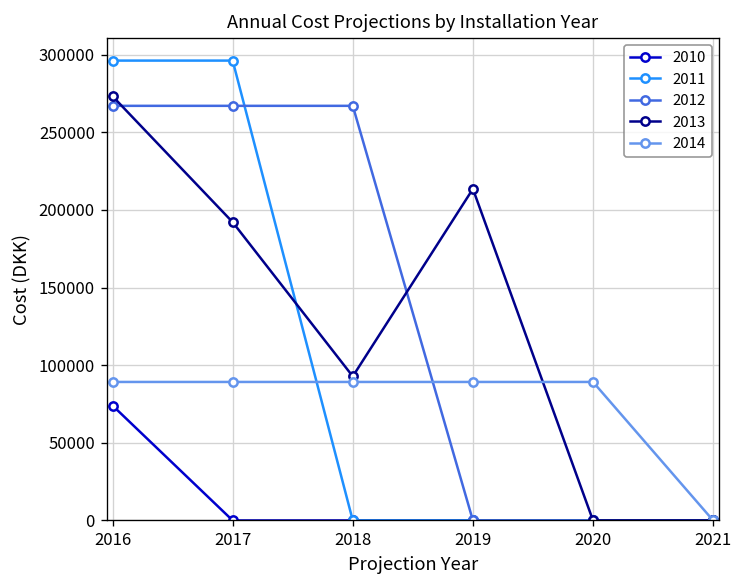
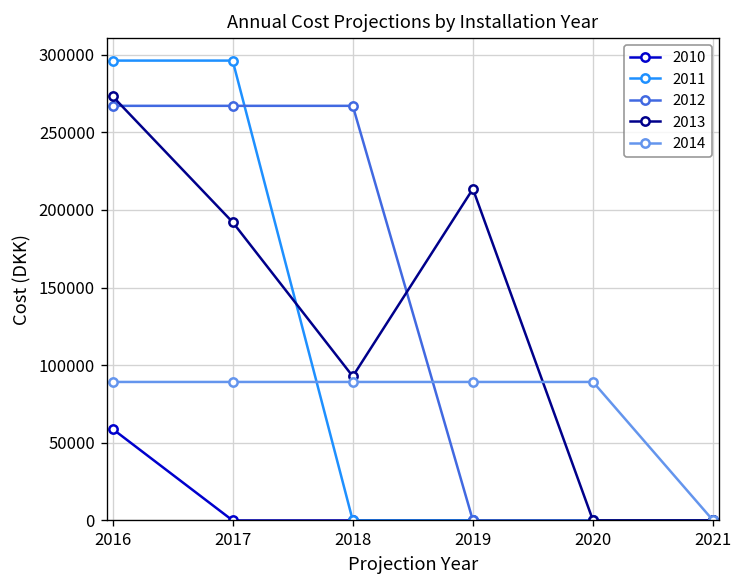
  {
    "2010": {
-     "2016": 74000,
+     "2016": 59000,
      "2017": 0
    },
    "2011": {
      "2016": 296000,
      "2017": 296000
    },
    "2013": {
      "2016": 273000,
      "2017": 192000,
      "2018": 93000,
      "2019": 214000
    }
  }
